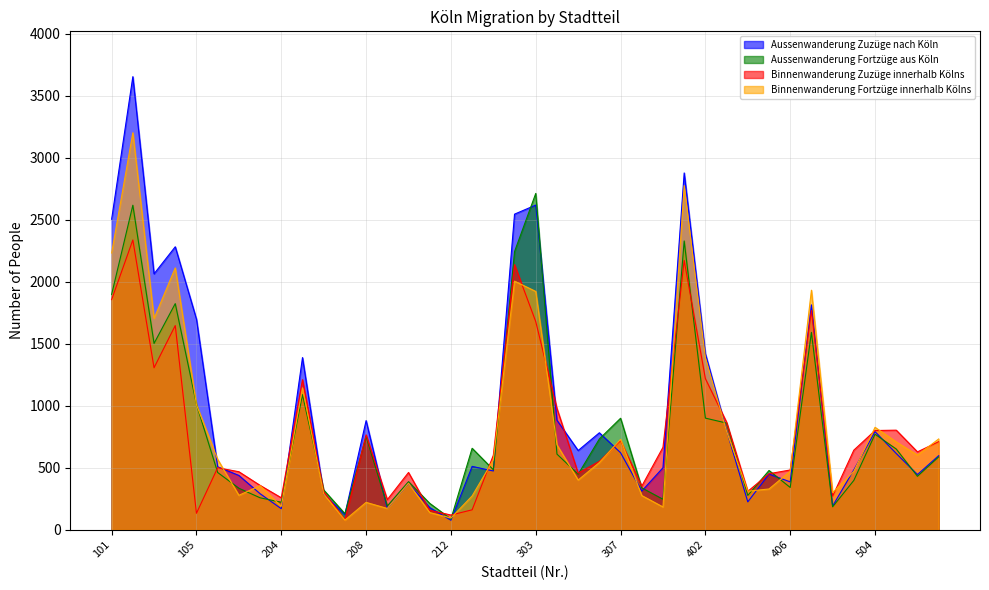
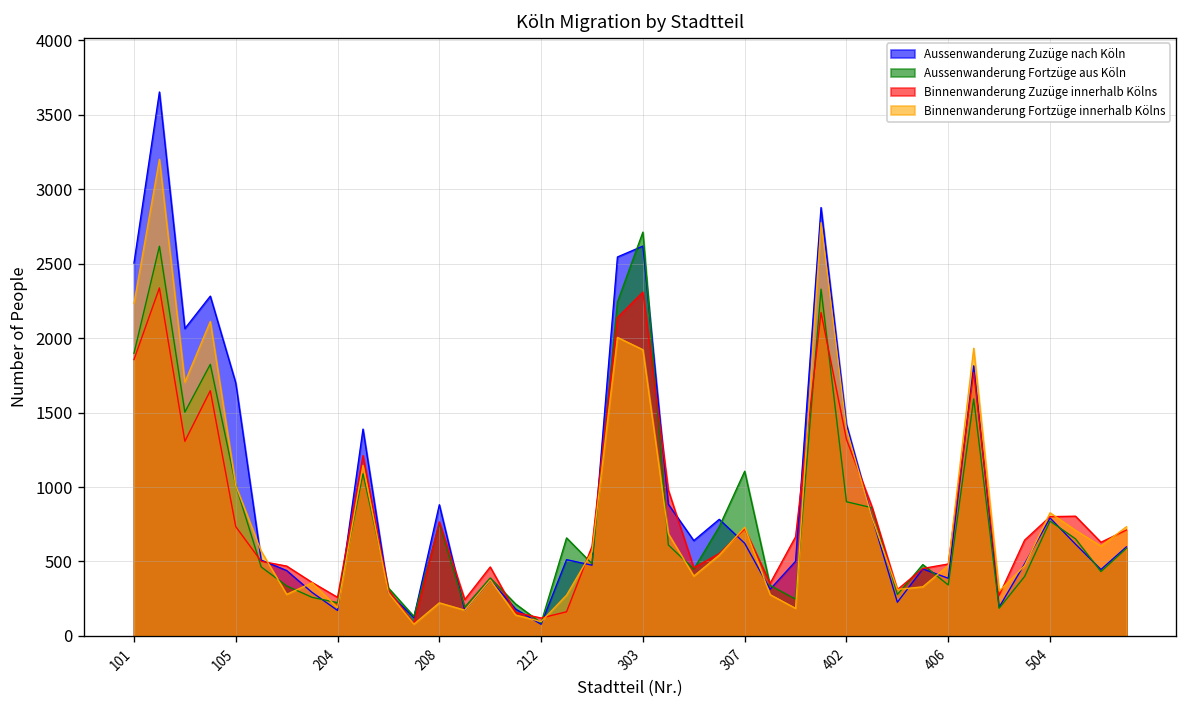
  {
    "Aussenwanderung Zuzüge nach Köln": {
      "101": 2500,
      "105": 1700,
      "208": 880,
      "303": 2620,
      "307": 620,
      "402": 1420,
      "406": 390
    },
    "Aussenwanderung Fortzüge aus Köln": {
      "101": 1900,
      "204": 220,
      "303": 2710,
-     "307": 900,
+     "307": 1110,
      "402": 900,
      "406": 340,
      "504": 770
    },
    "Binnenwanderung Zuzüge innerhalb Kölns": {
      "101": 1860,
-     "105": 130,
+     "105": 730,
      "204": 260,
      "212": 120,
-     "303": 1680,
-     "402": 1220
+     "303": 2310,
+     "402": 1320
    },
    "Binnenwanderung Fortzüge innerhalb Kölns": {
      "101": 2230,
      "208": 220,
      "303": 1920,
      "402": 1390,
      "504": 830
    }
  }
